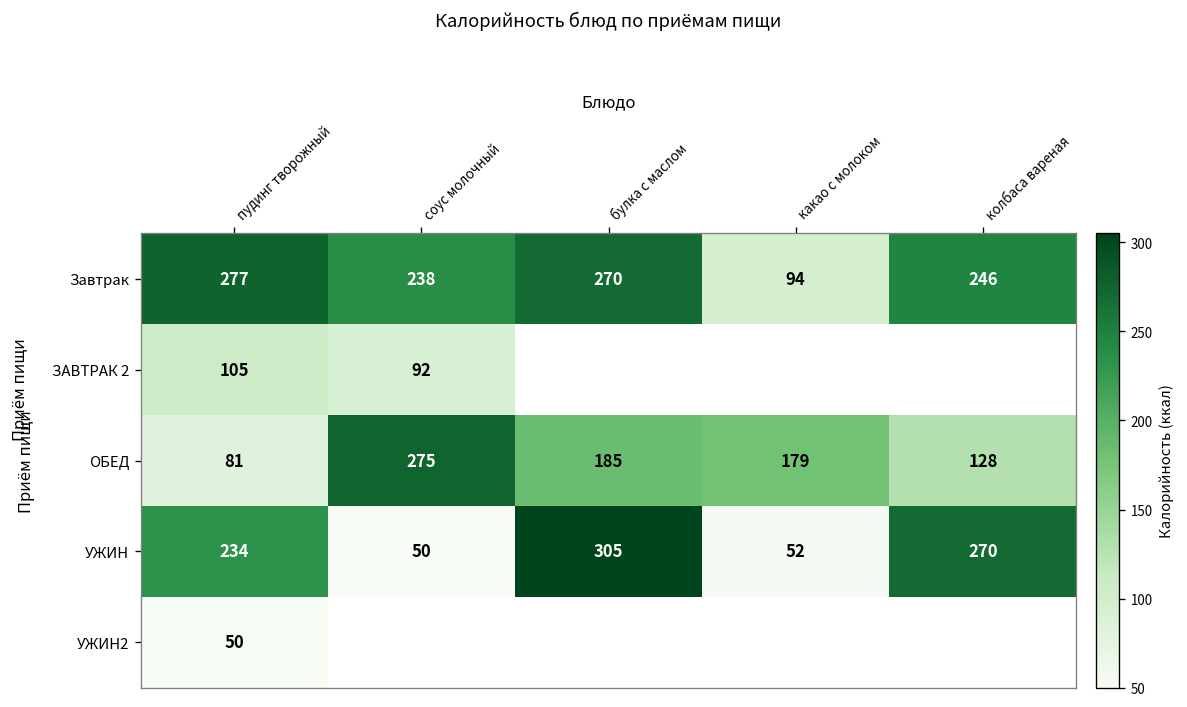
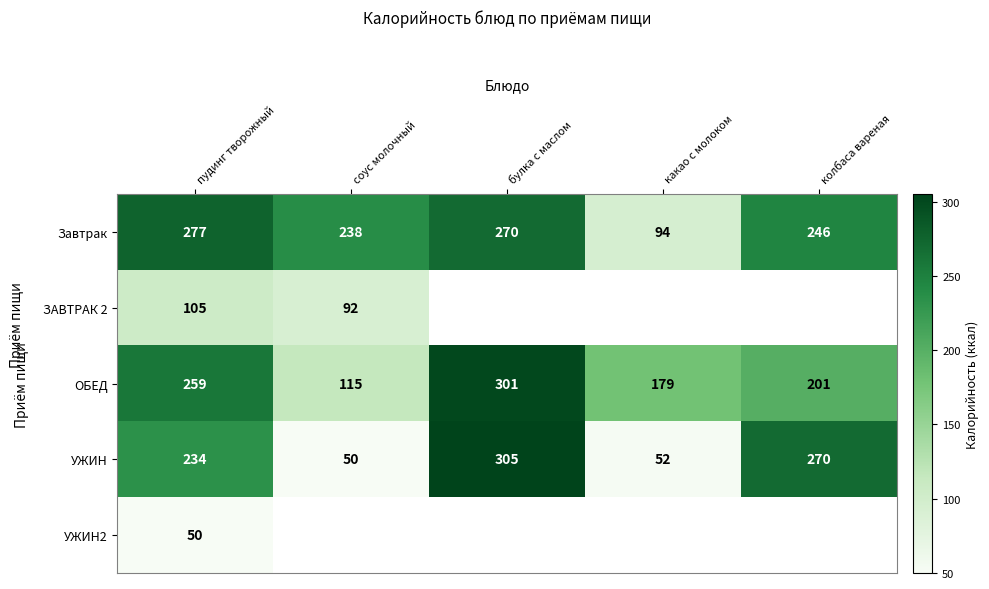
  {
    "Завтрак": {
      "пудинг творожный": 277,
      "соус молочный": 238,
      "булка с маслом": 270,
      "какао с молоком": 94,
      "колбаса вареная": 246
    },
    "ЗАВТРАК 2": {
      "пудинг творожный": 105,
      "соус молочный": 92
    },
    "ОБЕД": {
-     "пудинг творожный": 81,
-     "соус молочный": 275,
-     "булка с маслом": 185,
+     "пудинг творожный": 259,
+     "соус молочный": 115,
+     "булка с маслом": 301,
      "какао с молоком": 179,
-     "колбаса вареная": 128
+     "колбаса вареная": 201
    },
    "УЖИН": {
      "пудинг творожный": 234,
      "соус молочный": 50,
      "булка с маслом": 305,
      "какао с молоком": 52,
      "колбаса вареная": 270
    },
    "УЖИН2": {
      "пудинг творожный": 50
    }
  }
